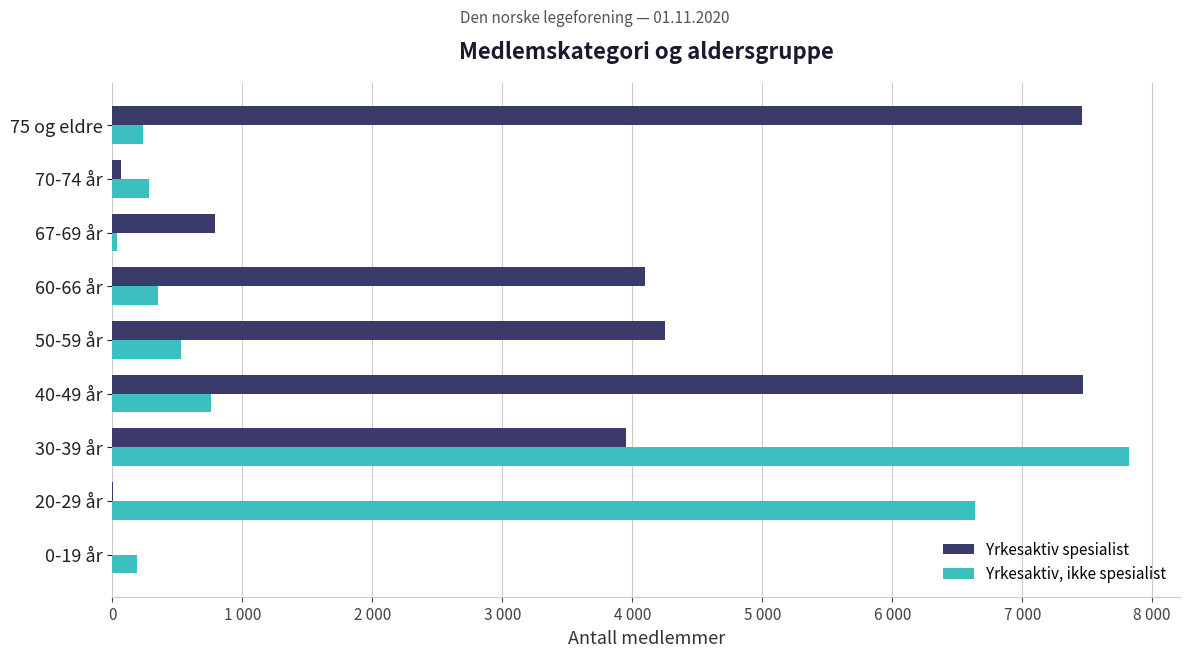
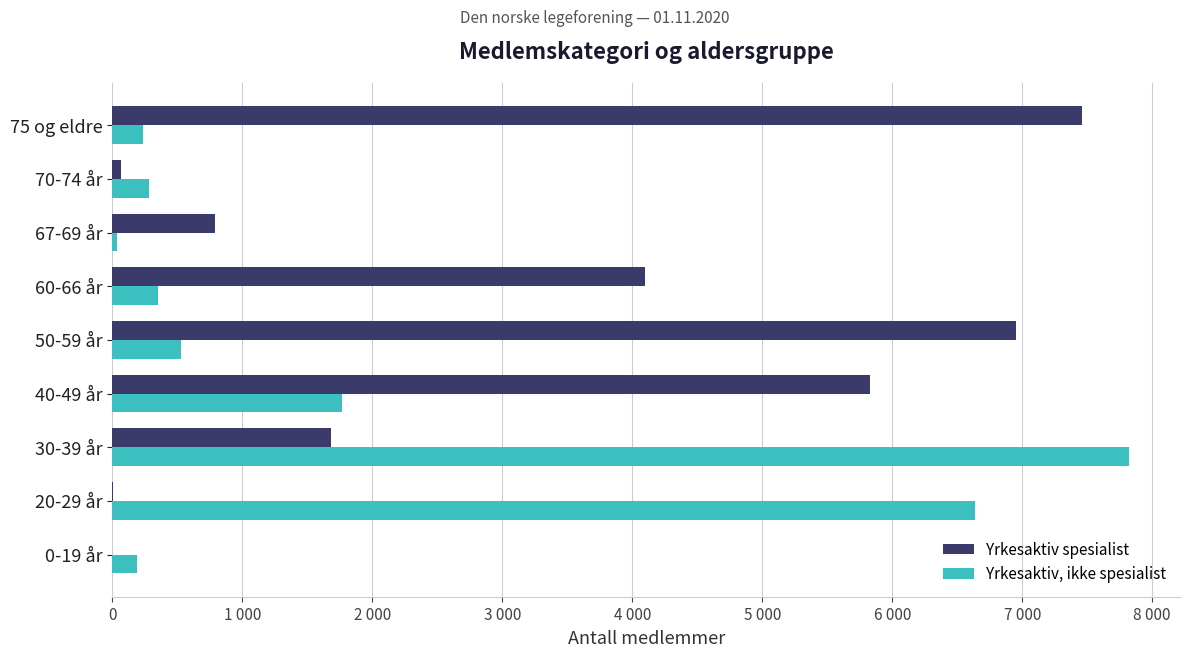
  {
    "Yrkesaktiv spesialist": {
      "75 og eldre": 7460,
      "70-74 år": 70,
      "67-69 år": 790,
      "60-66 år": 4090,
-     "50-59 år": 4250,
-     "40-49 år": 7470,
-     "30-39 år": 3960,
+     "50-59 år": 6960,
+     "40-49 år": 5830,
+     "30-39 år": 1690,
      "0-19 år": 0
    },
    "Yrkesaktiv, ikke spesialist": {
      "75 og eldre": 230,
      "70-74 år": 280,
      "67-69 år": 40,
      "60-66 år": 350,
      "50-59 år": 530,
-     "40-49 år": 760,
+     "40-49 år": 1770,
      "30-39 år": 7820,
      "20-29 år": 6640,
      "0-19 år": 190
    }
  }
